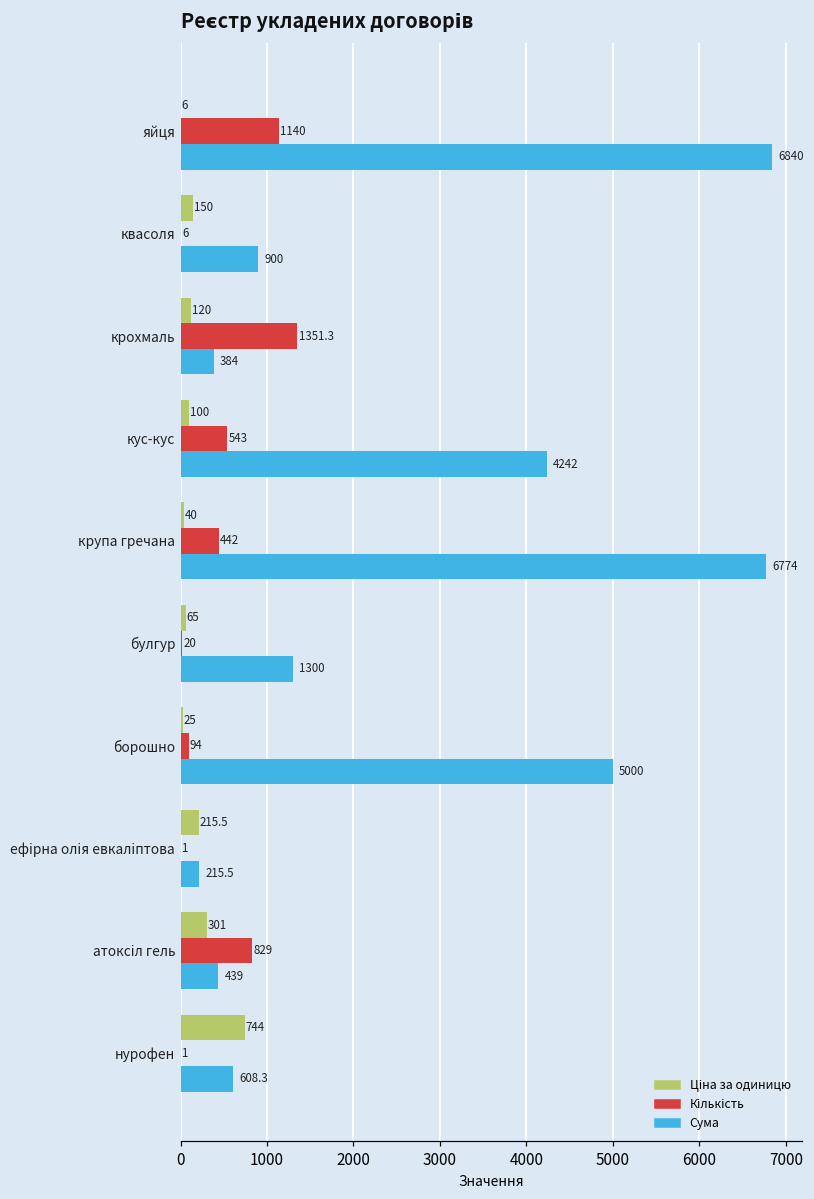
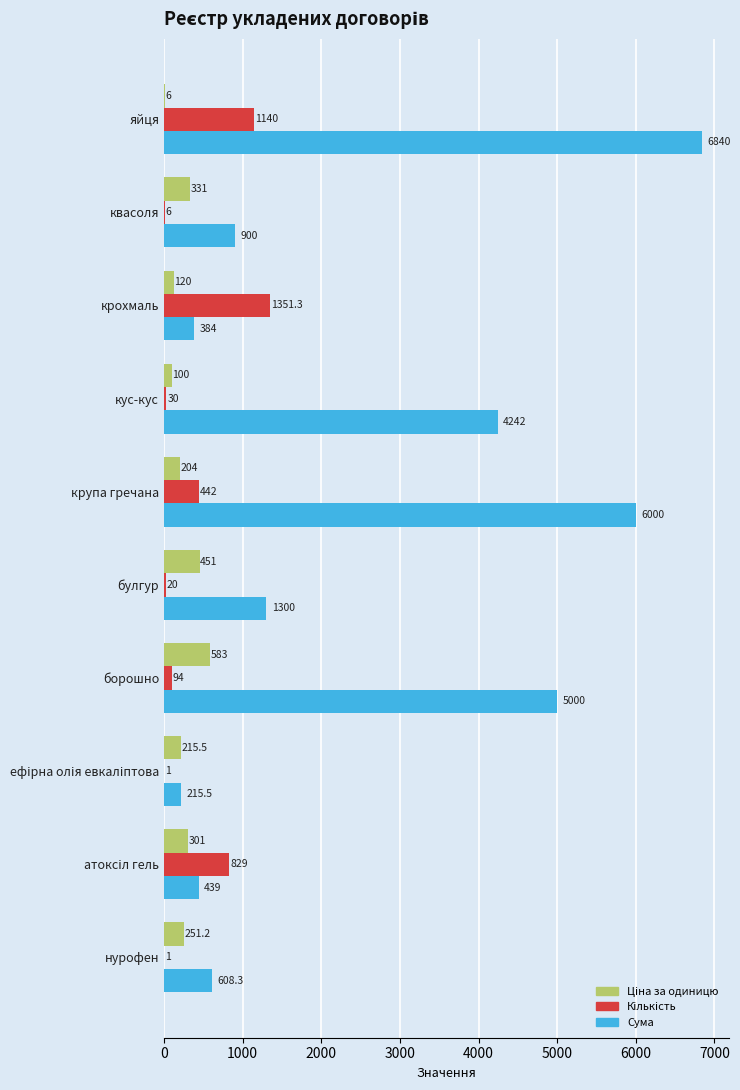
  {
    "Ціна за одиницю": {
      "яйця": 6,
-     "квасоля": 150,
+     "квасоля": 331,
      "крохмаль": 120,
      "кус-кус": 100,
-     "крупа гречана": 40,
-     "булгур": 65,
-     "борошно": 25,
+     "крупа гречана": 204,
+     "булгур": 451,
+     "борошно": 583,
      "ефірна олія евкаліптова": 215.5,
      "атоксіл гель": 301,
-     "нурофен": 744
+     "нурофен": 251.2
    },
    "Кількість": {
      "яйця": 1140,
      "квасоля": 6,
      "крохмаль": 1351.3,
-     "кус-кус": 543,
+     "кус-кус": 30,
      "крупа гречана": 442,
      "булгур": 20,
      "борошно": 94,
      "ефірна олія евкаліптова": 1,
      "атоксіл гель": 829,
      "нурофен": 1
    },
    "Сума": {
      "яйця": 6840,
      "квасоля": 900,
      "крохмаль": 384,
      "кус-кус": 4242,
-     "крупа гречана": 6774,
+     "крупа гречана": 6000,
      "булгур": 1300,
      "борошно": 5000,
      "ефірна олія евкаліптова": 215.5,
      "атоксіл гель": 439,
      "нурофен": 608.3
    }
  }
